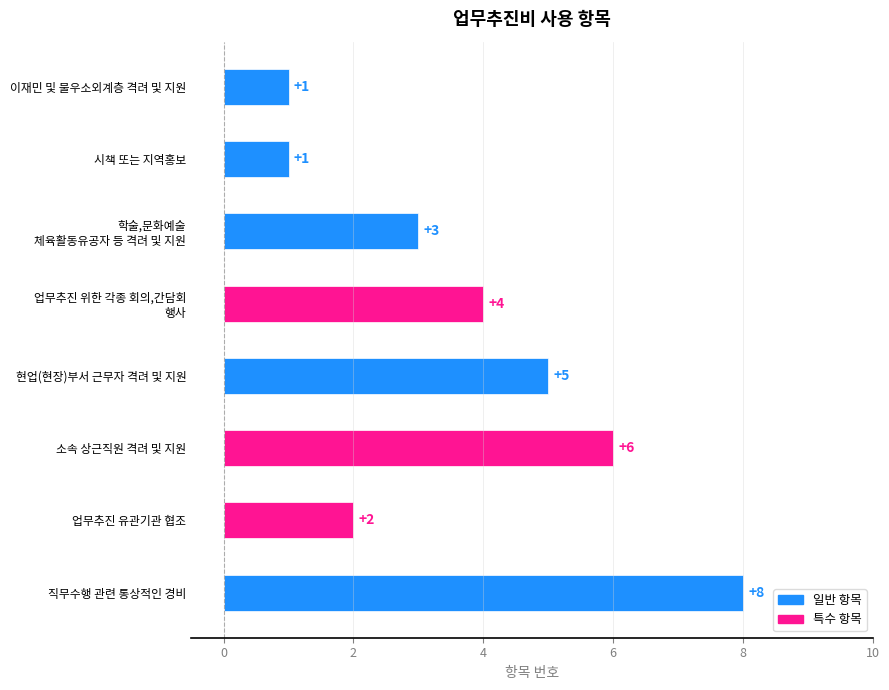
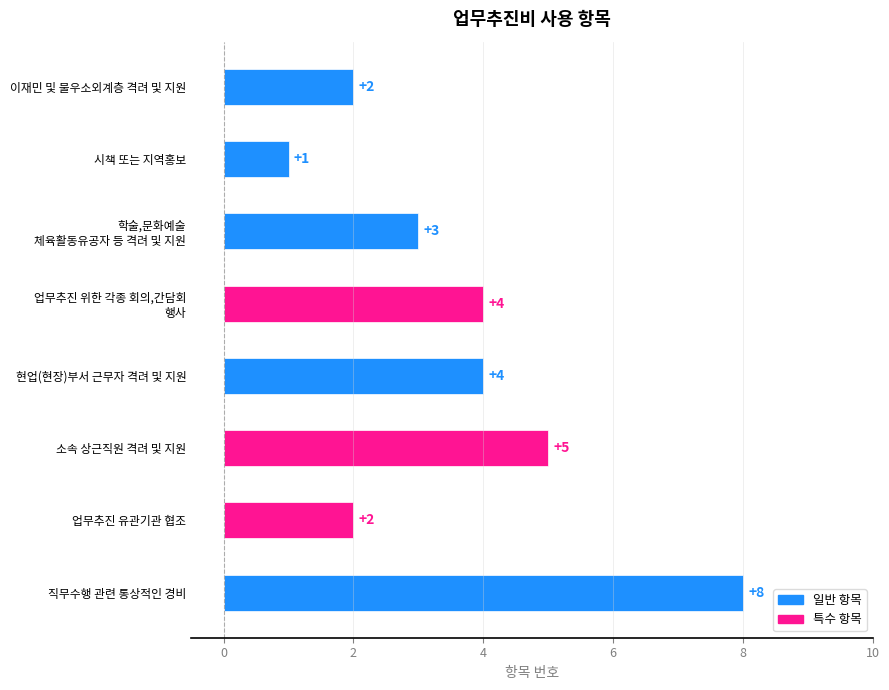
  {
-   "이재민 및 불우소외계층 격려 및 지원": "+1",
+   "이재민 및 불우소외계층 격려 및 지원": "+2",
    "시책 또는 지역홍보": "+1",
    "학술,문화예술 체육활동유공자 등 격려 및 지원": "+3",
    "업무추진 위한 각종 회의,간담회 행사": "+4",
-   "현업(현장)부서 근무자 격려 및 지원": "+5",
-   "소속 상근직원 격려 및 지원": "+6",
+   "현업(현장)부서 근무자 격려 및 지원": "+4",
+   "소속 상근직원 격려 및 지원": "+5",
    "업무추진 유관기관 협조": "+2",
    "직무수행 관련 통상적인 경비": "+8"
  }
